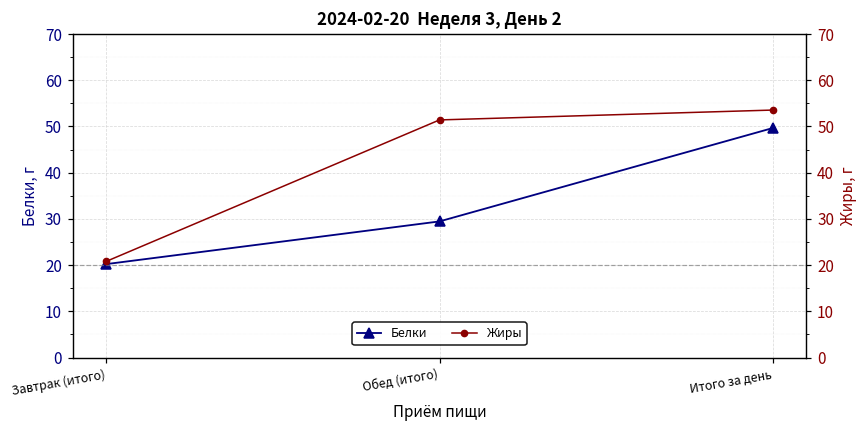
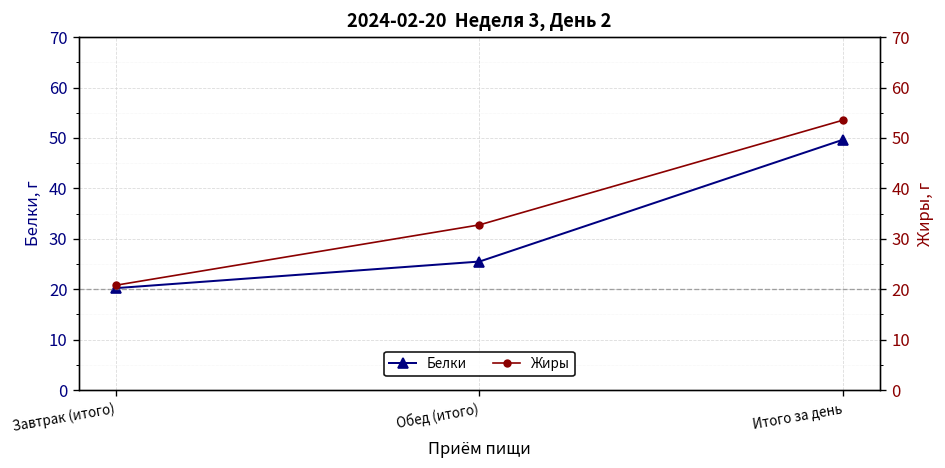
  {
    "Белки": {
      "Завтрак (итого)": 20,
-     "Обед (итого)": 29,
+     "Обед (итого)": 25,
      "Итого за день": 50
    },
    "Жиры": {
      "Завтрак (итого)": 21,
-     "Обед (итого)": 51,
+     "Обед (итого)": 33,
      "Итого за день": 54
    }
  }
